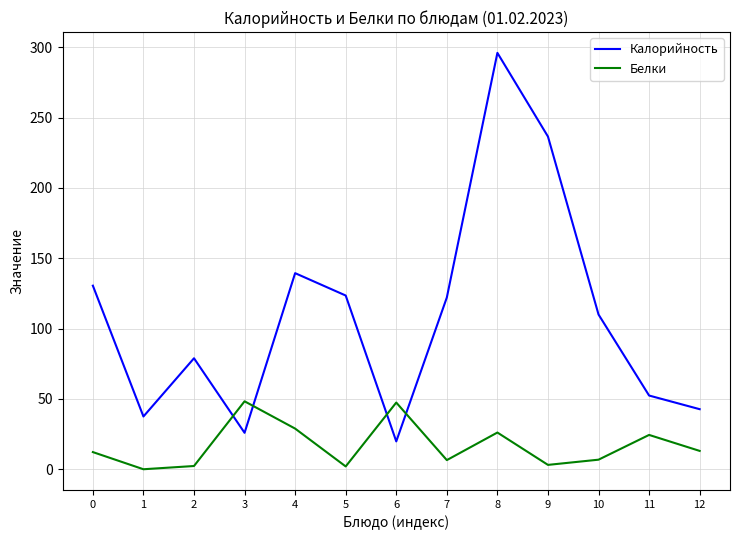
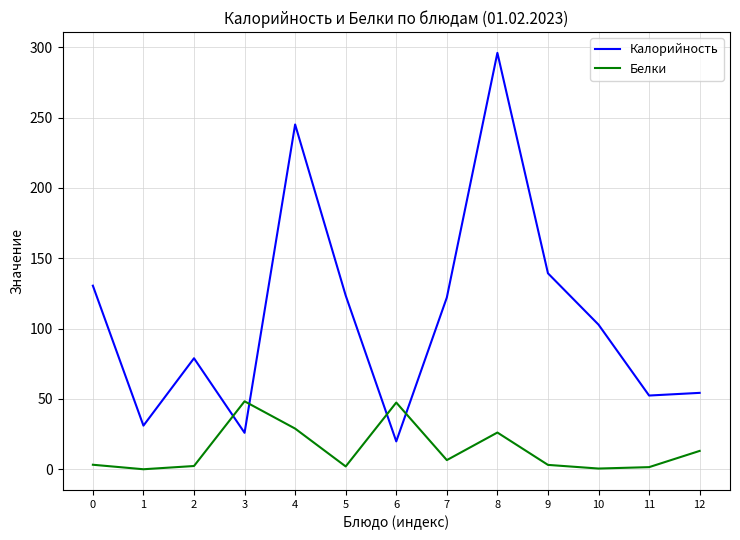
  {
    "Калорийность": {
      "0": 131,
-     "1": 38,
+     "1": 31,
      "2": 79,
      "3": 26,
-     "4": 139,
+     "4": 245,
      "5": 124,
      "6": 20,
      "7": 122,
      "8": 296,
-     "9": 237,
-     "10": 110,
+     "9": 139,
+     "10": 103,
      "11": 52,
-     "12": 43
+     "12": 54
    },
    "Белки": {
-     "0": 12,
+     "0": 3,
      "1": 0,
      "2": 2,
      "3": 48,
      "4": 29,
      "5": 2,
      "6": 47,
      "7": 7,
      "8": 26,
      "9": 3,
-     "10": 7,
-     "11": 24,
+     "10": 1,
+     "11": 2,
      "12": 13
    }
  }
